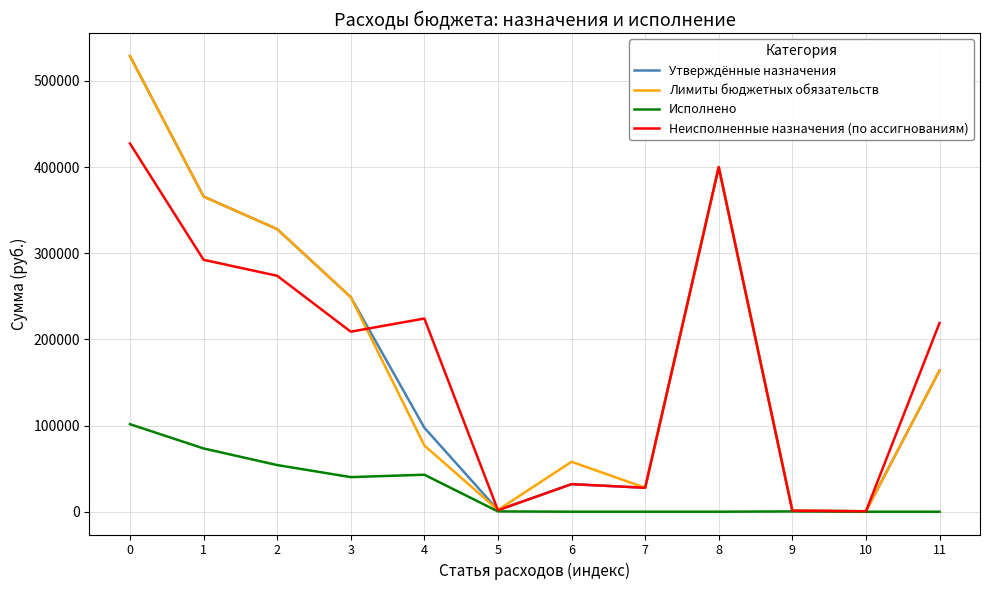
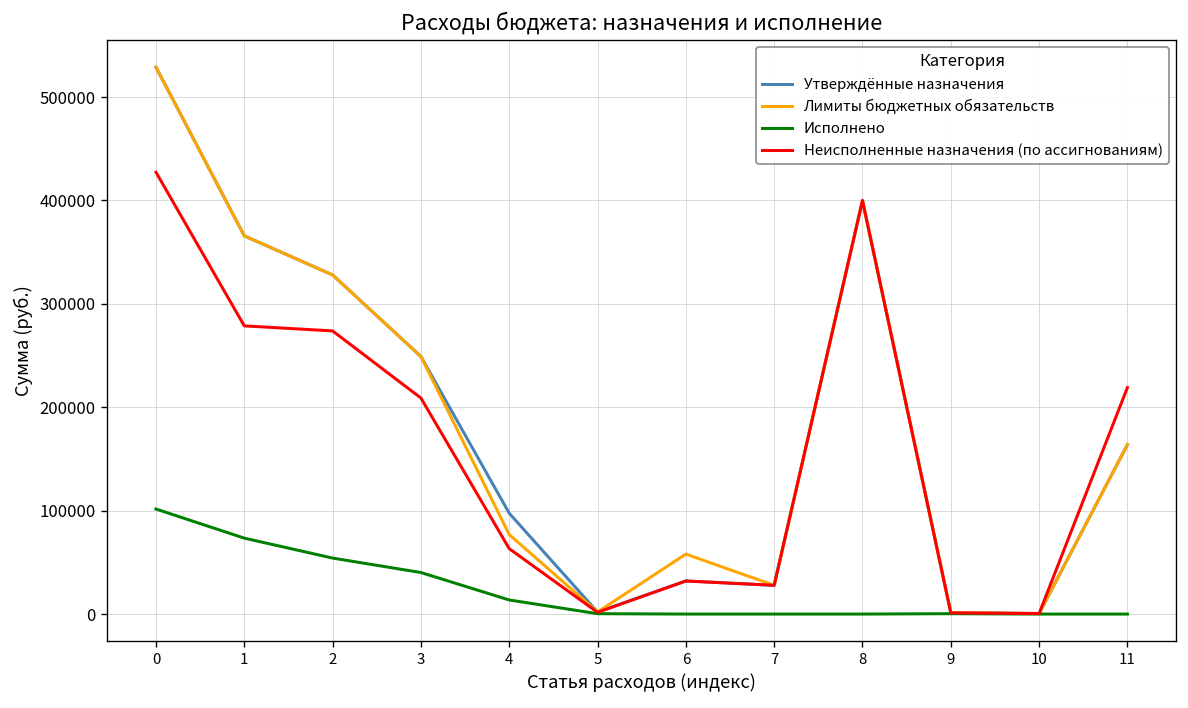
  {
    "Утверждённые назначения": {
      "4": 100000
    },
    "Лимиты бюджетных обязательств": {
      "4": 80000,
      "6": 60000
    },
    "Исполнено": {
      "0": 100000,
      "1": 70000,
      "2": 50000,
      "3": 40000,
-     "4": 40000,
+     "4": 10000,
      "6": 0,
      "7": 0,
      "8": 0,
      "11": 0
    },
    "Неисполненные назначения (по ассигнованиям)": {
      "0": 430000,
-     "1": 290000,
+     "1": 280000,
      "2": 270000,
      "3": 210000,
-     "4": 220000,
+     "4": 60000,
      "11": 220000
    }
  }
